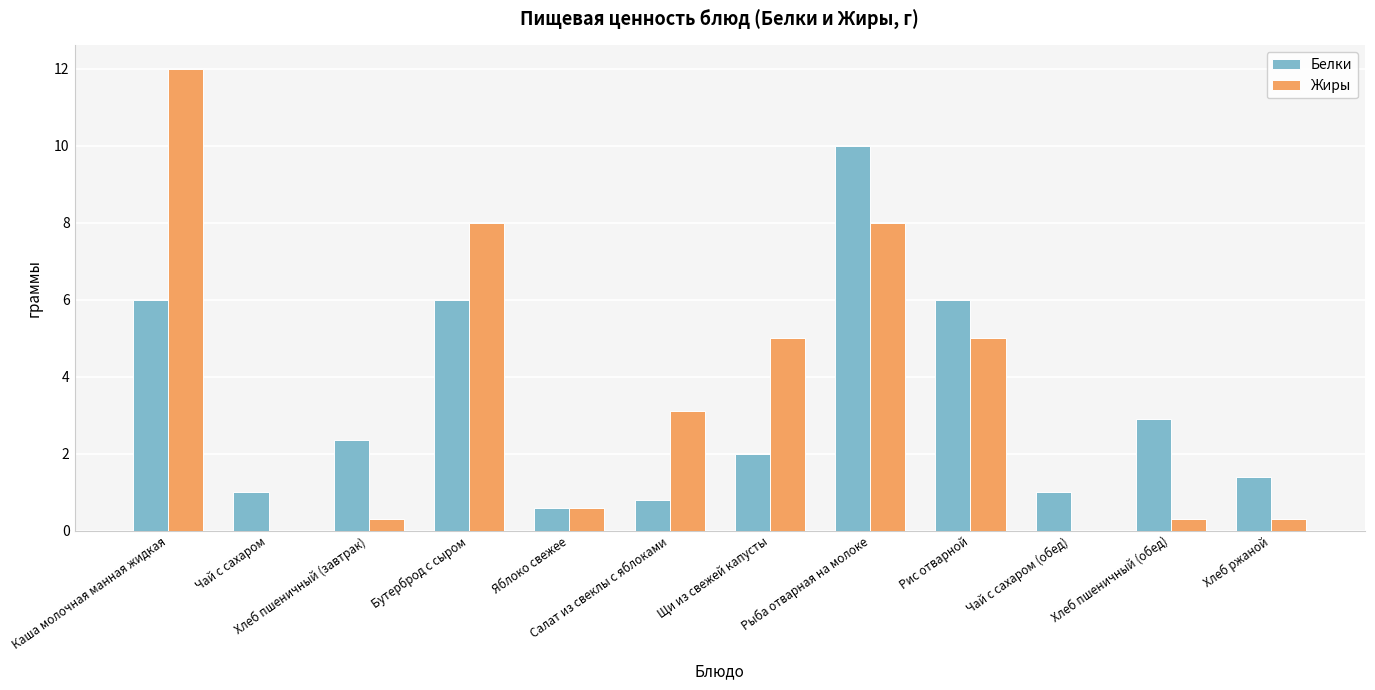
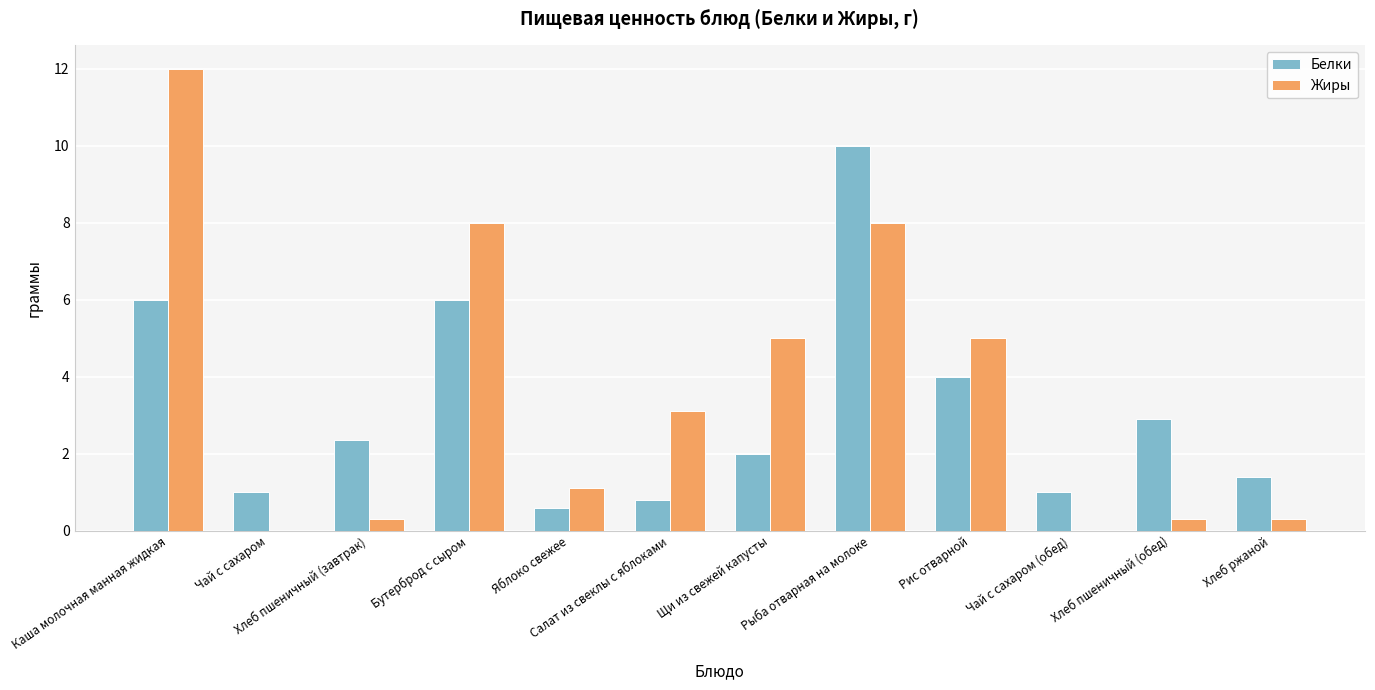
  {
    "Белки": {
      "Каша молочная манная жидкая": 6,
      "Чай с сахаром": 1,
      "Хлеб пшеничный (завтрак)": 2.4,
      "Бутерброд с сыром": 6,
      "Яблоко свежее": 0.6,
      "Салат из свеклы с яблоками": 0.8,
      "Щи из свежей капусты": 2,
      "Рыба отварная на молоке": 10,
-     "Рис отварной": 6,
+     "Рис отварной": 4,
      "Чай с сахаром (обед)": 1,
      "Хлеб пшеничный (обед)": 2.9,
      "Хлеб ржаной": 1.4
    },
    "Жиры": {
      "Каша молочная манная жидкая": 12.0,
      "Чай с сахаром": 0.0,
      "Хлеб пшеничный (завтрак)": 0.3,
      "Бутерброд с сыром": 8.0,
-     "Яблоко свежее": 0.6,
+     "Яблоко свежее": 1.1,
      "Салат из свеклы с яблоками": 3.1,
      "Щи из свежей капусты": 5.0,
      "Рыба отварная на молоке": 8.0,
      "Рис отварной": 5.0,
      "Чай с сахаром (обед)": 0.0,
      "Хлеб пшеничный (обед)": 0.3,
      "Хлеб ржаной": 0.3
    }
  }
